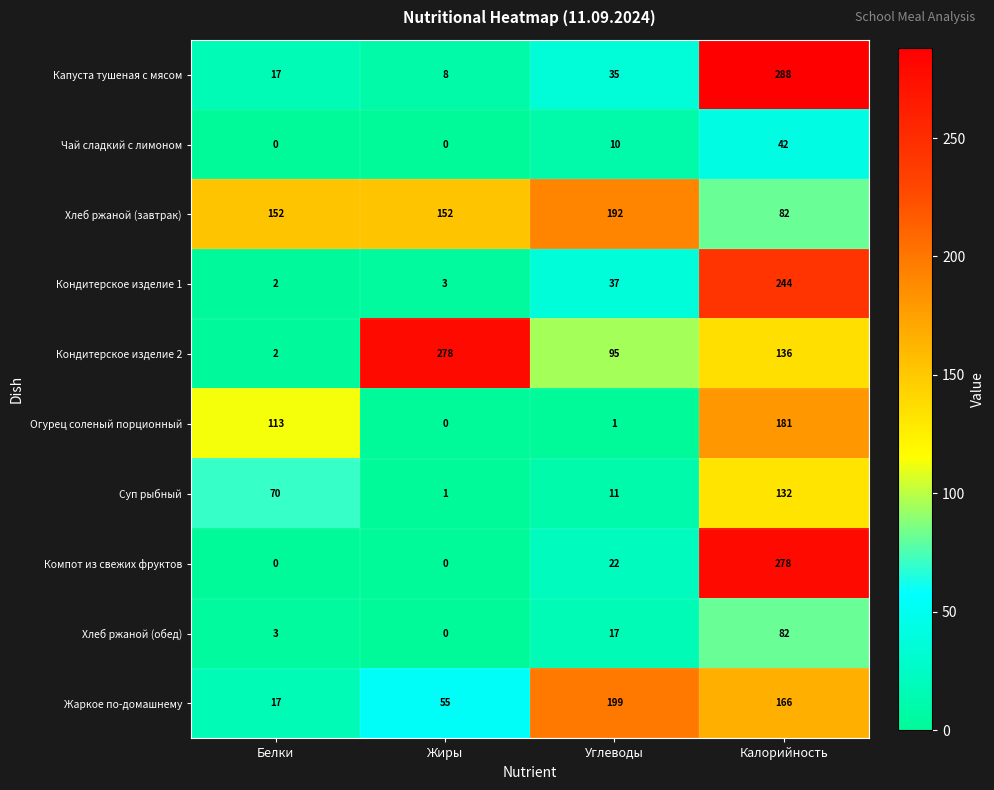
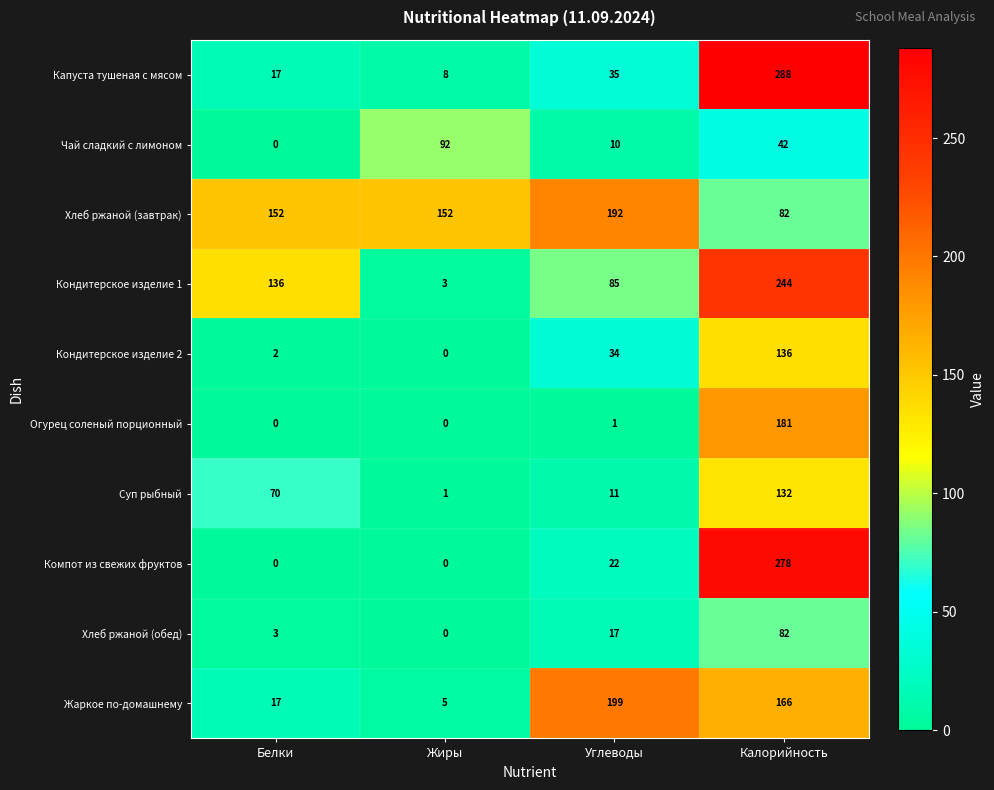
  {
    "Капуста тушеная с мясом": {
      "Белки": 17,
      "Жиры": 8,
      "Углеводы": 35,
      "Калорийность": 288
    },
    "Чай сладкий с лимоном": {
      "Белки": 0,
-     "Жиры": 0,
+     "Жиры": 92,
      "Углеводы": 10,
      "Калорийность": 42
    },
    "Хлеб ржаной (завтрак)": {
      "Белки": 152,
      "Жиры": 152,
      "Углеводы": 192,
      "Калорийность": 82
    },
    "Кондитерское изделие 1": {
-     "Белки": 2,
+     "Белки": 136,
      "Жиры": 3,
-     "Углеводы": 37,
+     "Углеводы": 85,
      "Калорийность": 244
    },
    "Кондитерское изделие 2": {
      "Белки": 2,
-     "Жиры": 278,
-     "Углеводы": 95,
+     "Жиры": 0,
+     "Углеводы": 34,
      "Калорийность": 136
    },
    "Огурец соленый порционный": {
-     "Белки": 113,
+     "Белки": 0,
      "Жиры": 0,
      "Углеводы": 1,
      "Калорийность": 181
    },
    "Суп рыбный": {
      "Белки": 70,
      "Жиры": 1,
      "Углеводы": 11,
      "Калорийность": 132
    },
    "Компот из свежих фруктов": {
      "Белки": 0,
      "Жиры": 0,
      "Углеводы": 22,
      "Калорийность": 278
    },
    "Хлеб ржаной (обед)": {
      "Белки": 3,
      "Жиры": 0,
      "Углеводы": 17,
      "Калорийность": 82
    },
    "Жаркое по-домашнему": {
      "Белки": 17,
-     "Жиры": 55,
+     "Жиры": 5,
      "Углеводы": 199,
      "Калорийность": 166
    }
  }
